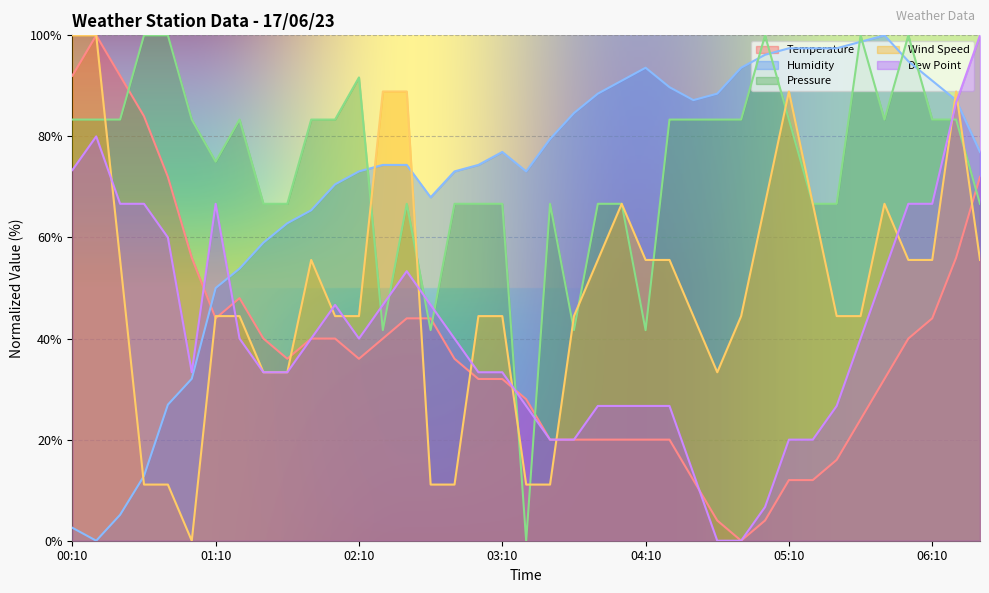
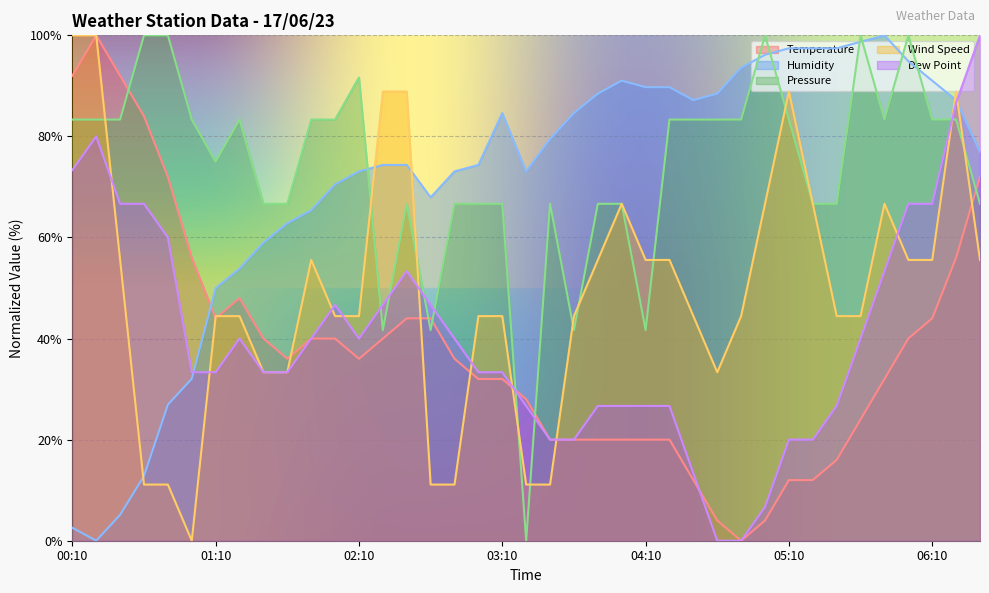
  {
    "Temperature": {
      "00:10": "92%",
      "02:10": "36%",
      "03:10": "32%",
      "04:10": "20%",
      "05:10": "12%",
      "06:10": "44%"
    },
    "Humidity": {
      "00:10": "3%",
      "01:10": "50%",
      "02:10": "73%",
-     "03:10": "77%",
-     "04:10": "94%"
+     "03:10": "85%",
+     "04:10": "90%"
    },
    "Pressure": {
      "00:10": "83%",
      "01:10": "75%",
      "02:10": "92%",
      "03:10": "67%",
      "04:10": "42%",
      "05:10": "83%",
      "06:10": "83%"
    },
    "Wind Speed": {
      "00:10": "100%",
      "02:10": "44%",
      "03:10": "44%",
      "04:10": "56%",
      "05:10": "89%",
      "06:10": "56%"
    },
    "Dew Point": {
      "00:10": "73%",
-     "01:10": "67%",
+     "01:10": "33%",
      "02:10": "40%",
      "03:10": "33%",
      "04:10": "27%",
      "05:10": "20%",
      "06:10": "67%"
    }
  }
